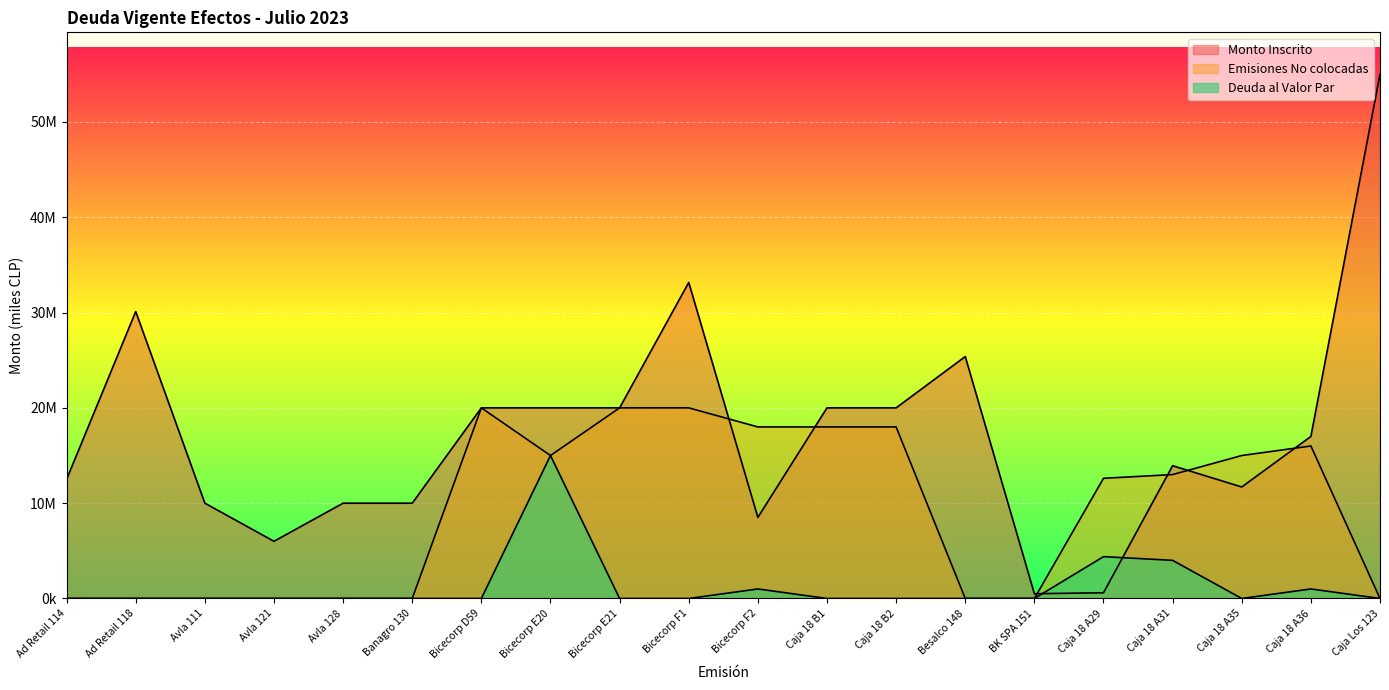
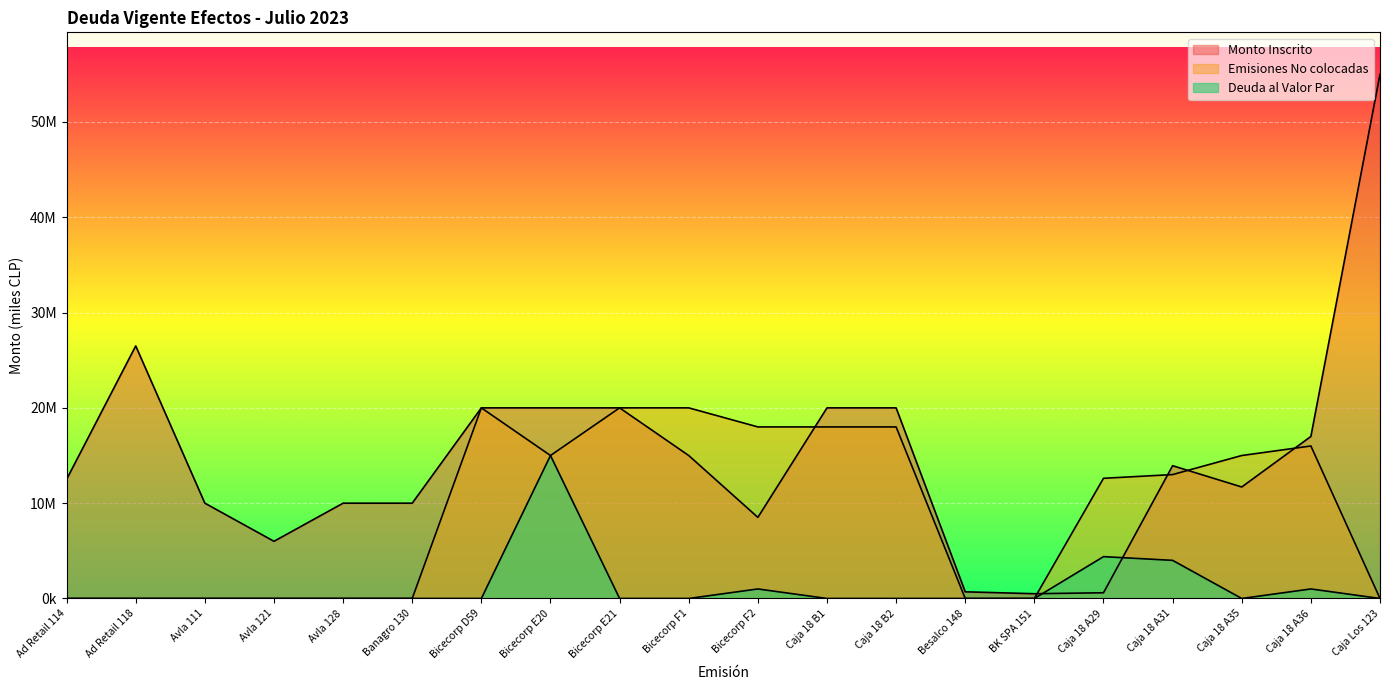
  {
    "Monto Inscrito": {
      "Ad Retail 114": 13000000,
-     "Ad Retail 118": 30000000,
+     "Ad Retail 118": 27000000,
      "Avla 111": 10000000,
      "Avla 121": 6000000,
      "Avla 128": 10000000,
      "Banagro 130": 10000000,
      "Bicecorp E20": 20000000,
-     "Bicecorp F1": 33000000,
+     "Bicecorp F1": 15000000,
      "Bicecorp F2": 9000000,
      "Caja 18 B1": 20000000,
      "Caja 18 B2": 20000000,
-     "Besalco 148": 25000000,
+     "Besalco 148": 1000000,
      "BK SPA 151": 1000000,
      "Caja 18 A29": 1000000,
      "Caja 18 A31": 14000000,
      "Caja 18 A35": 12000000,
      "Caja 18 A36": 17000000,
      "Caja Los 123": 55000000
    },
    "Emisiones No colocadas": {
      "Bicecorp F1": 20000000,
      "Bicecorp F2": 18000000,
      "Caja 18 B1": 18000000,
      "Caja 18 B2": 18000000,
      "Caja 18 A29": 13000000,
      "Caja 18 A31": 13000000,
      "Caja 18 A35": 15000000,
      "Caja 18 A36": 16000000
    },
    "Deuda al Valor Par": {
      "Bicecorp D59": 0,
      "Bicecorp E21": 0,
      "Bicecorp F1": 0,
      "Bicecorp F2": 1000000,
      "Caja 18 B1": 0,
      "Caja 18 B2": 0,
      "Caja 18 A29": 4000000,
      "Caja 18 A31": 4000000,
      "Caja 18 A35": 0,
      "Caja 18 A36": 1000000
    }
  }
